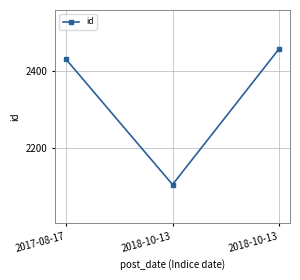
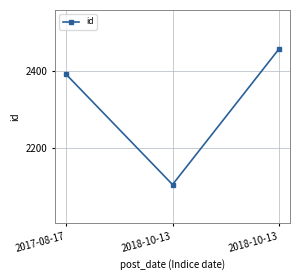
  {
-   "2017-08-17": 2430
+   "2017-08-17": 2390
  }
